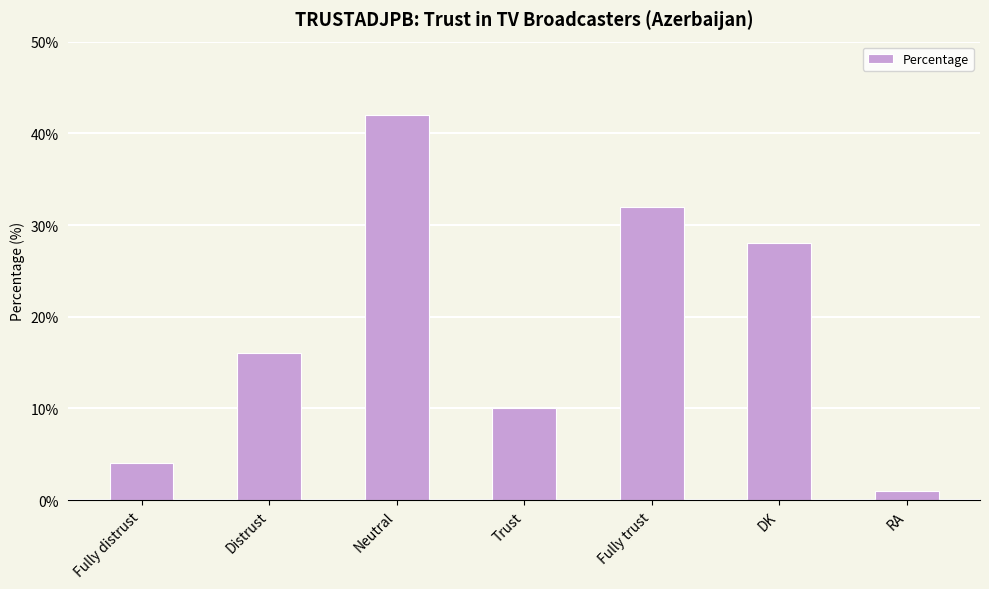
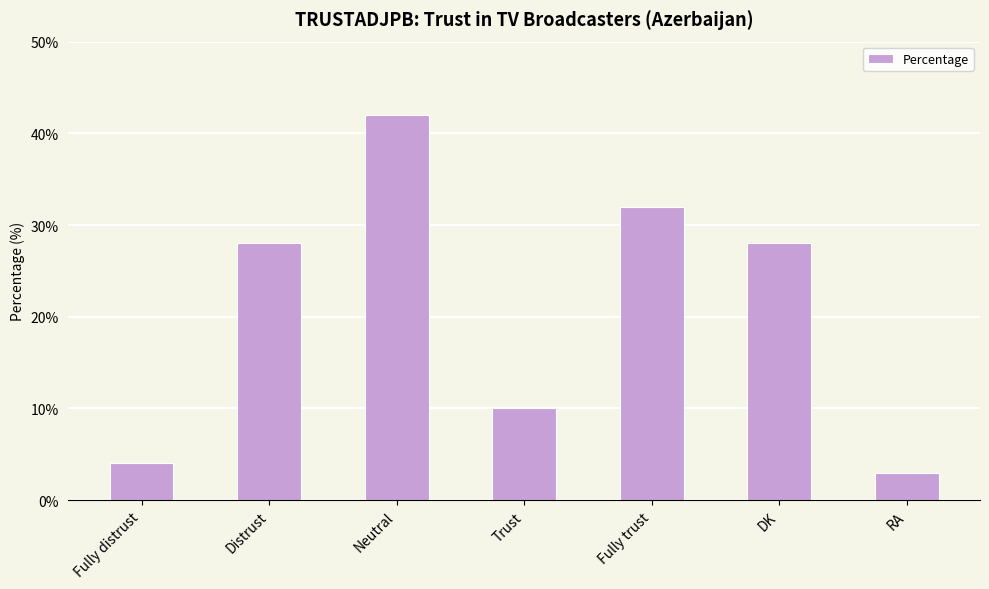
  {
    "Fully distrust": "4%",
-   "Distrust": "16%",
+   "Distrust": "28%",
    "Neutral": "42%",
    "Trust": "10%",
    "Fully trust": "32%",
    "DK": "28%",
-   "RA": "1%"
+   "RA": "3%"
  }
